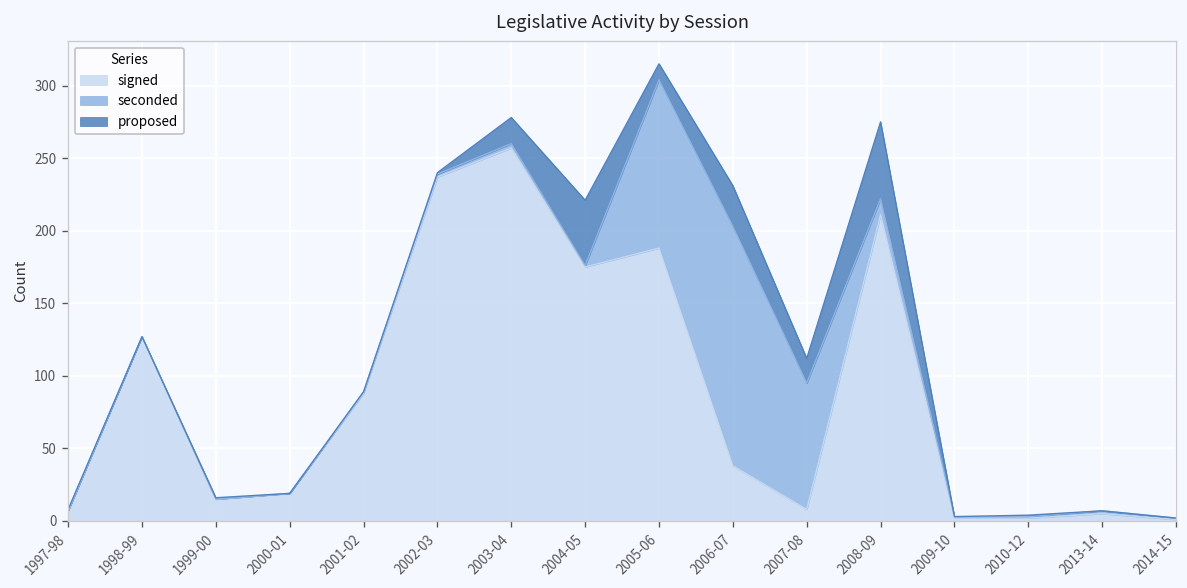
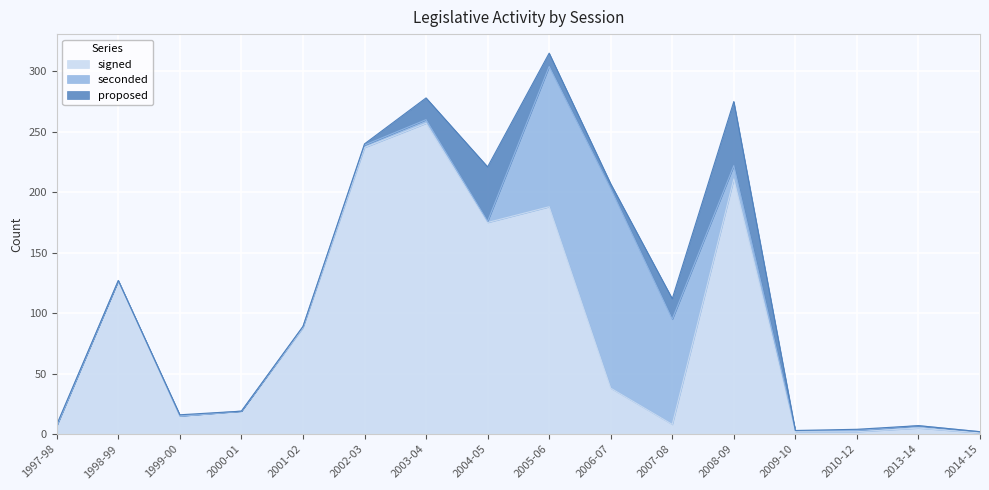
  {
    "signed": {
      "2003-04": 257,
      "2005-06": 188,
      "2006-07": 38,
      "2007-08": 8,
      "2008-09": 211
    },
    "seconded": {
      "2003-04": 3,
      "2005-06": 116,
      "2006-07": 165,
      "2007-08": 87,
      "2008-09": 11
    },
    "proposed": {
      "2003-04": 18,
      "2004-05": 45,
      "2005-06": 11,
-     "2006-07": 28,
+     "2006-07": 4,
      "2007-08": 17,
      "2008-09": 53
    }
  }
